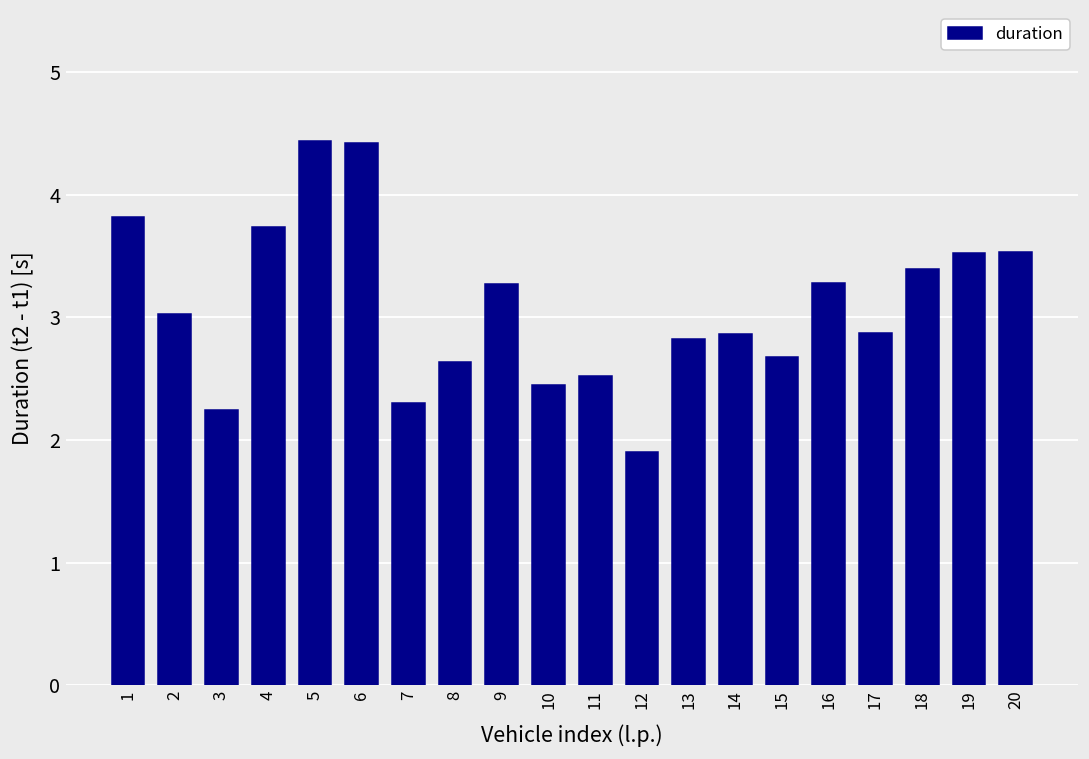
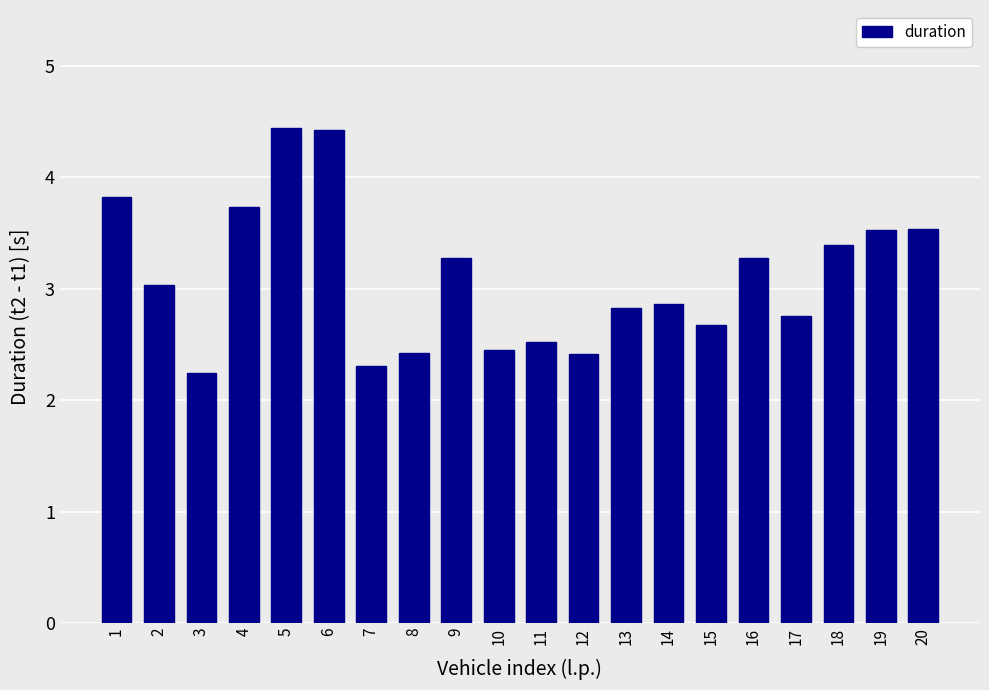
  {
    "1": 3.82,
    "2": 3.03,
    "3": 2.25,
    "4": 3.73,
    "5": 4.44,
    "6": 4.42,
    "7": 2.31,
-   "8": 2.64,
+   "8": 2.42,
    "9": 3.27,
    "10": 2.45,
    "11": 2.52,
-   "12": 1.90,
+   "12": 2.41,
    "13": 2.82,
    "14": 2.87,
    "15": 2.68,
    "16": 3.28,
-   "17": 2.88,
+   "17": 2.75,
    "18": 3.40,
    "19": 3.53,
    "20": 3.53
  }
